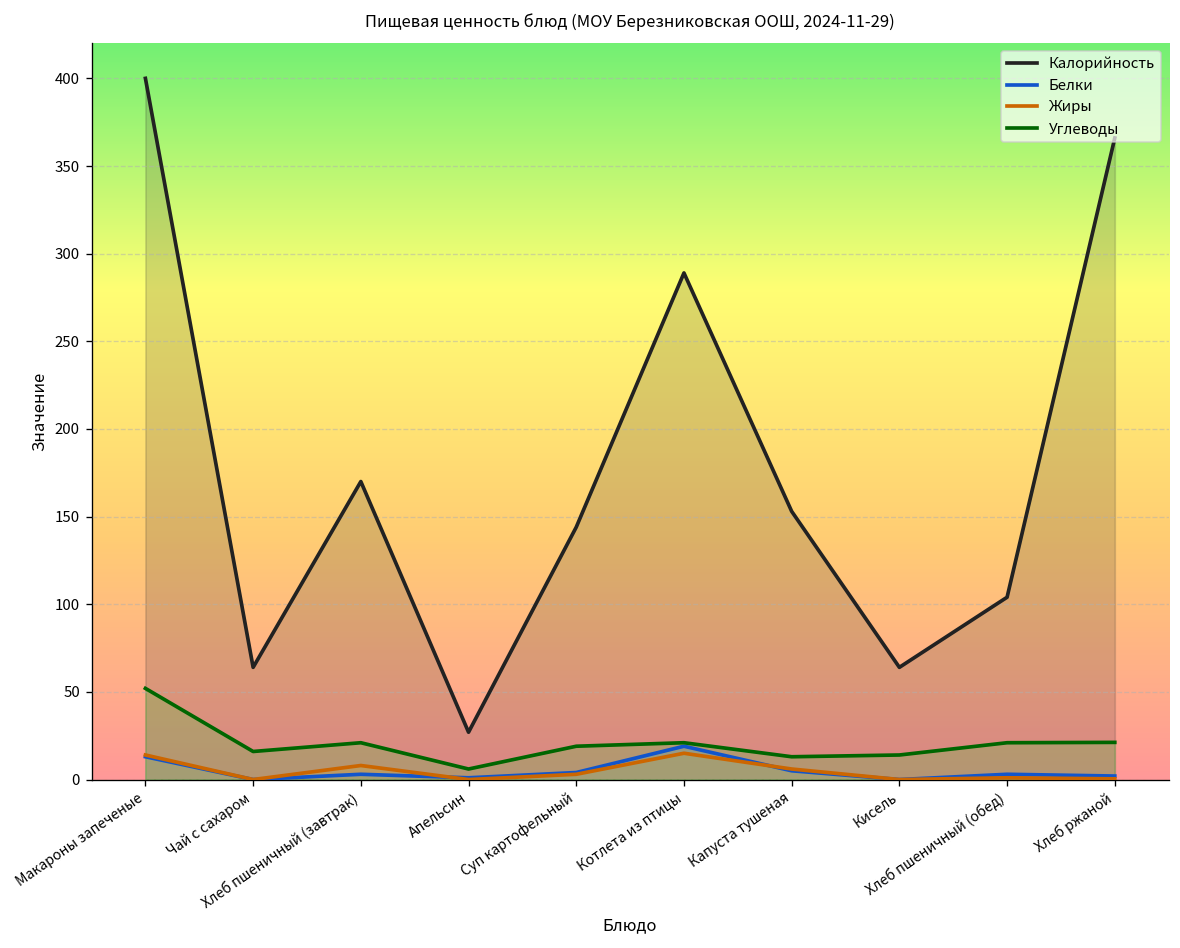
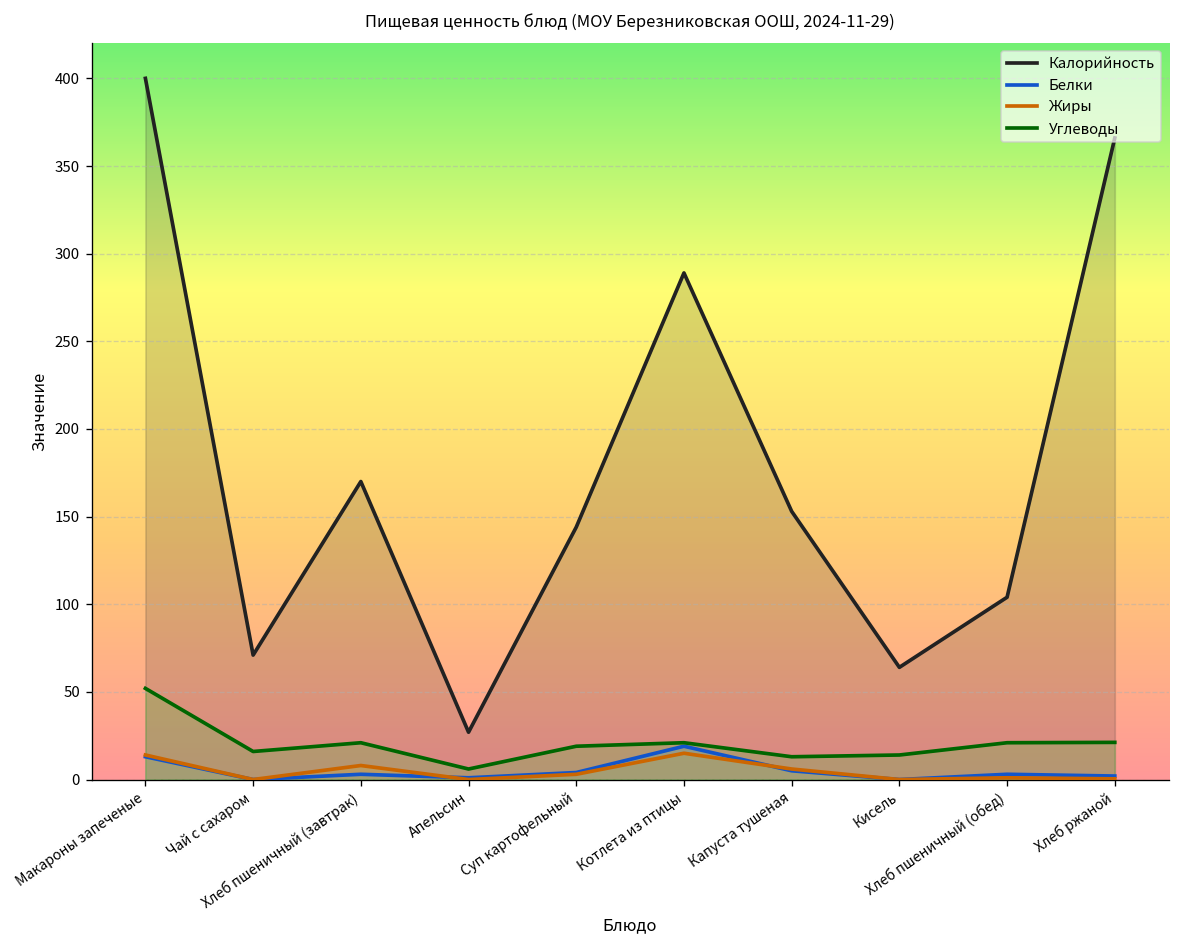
  {
    "Калорийность": {
      "Макароны запеченые": 400,
-     "Чай с сахаром": 64,
+     "Чай с сахаром": 71,
      "Хлеб пшеничный (завтрак)": 170,
      "Апельсин": 27,
      "Суп картофельный": 144,
      "Котлета из птицы": 289,
      "Капуста тушеная": 153,
      "Кисель": 64,
      "Хлеб пшеничный (обед)": 104
    },
    "Белки": {
      "Хлеб пшеничный (завтрак)": 3,
      "Котлета из птицы": 19,
      "Хлеб пшеничный (обед)": 3
    },
    "Жиры": {
      "Хлеб пшеничный (завтрак)": 8,
      "Котлета из птицы": 15,
      "Хлеб пшеничный (обед)": 1
    },
    "Углеводы": {
      "Макароны запеченые": 52,
      "Чай с сахаром": 16,
      "Хлеб пшеничный (завтрак)": 21,
      "Апельсин": 6,
      "Суп картофельный": 19,
      "Котлета из птицы": 21,
      "Капуста тушеная": 13,
      "Кисель": 14,
      "Хлеб пшеничный (обед)": 21,
      "Хлеб ржаной": 21
    }
  }
